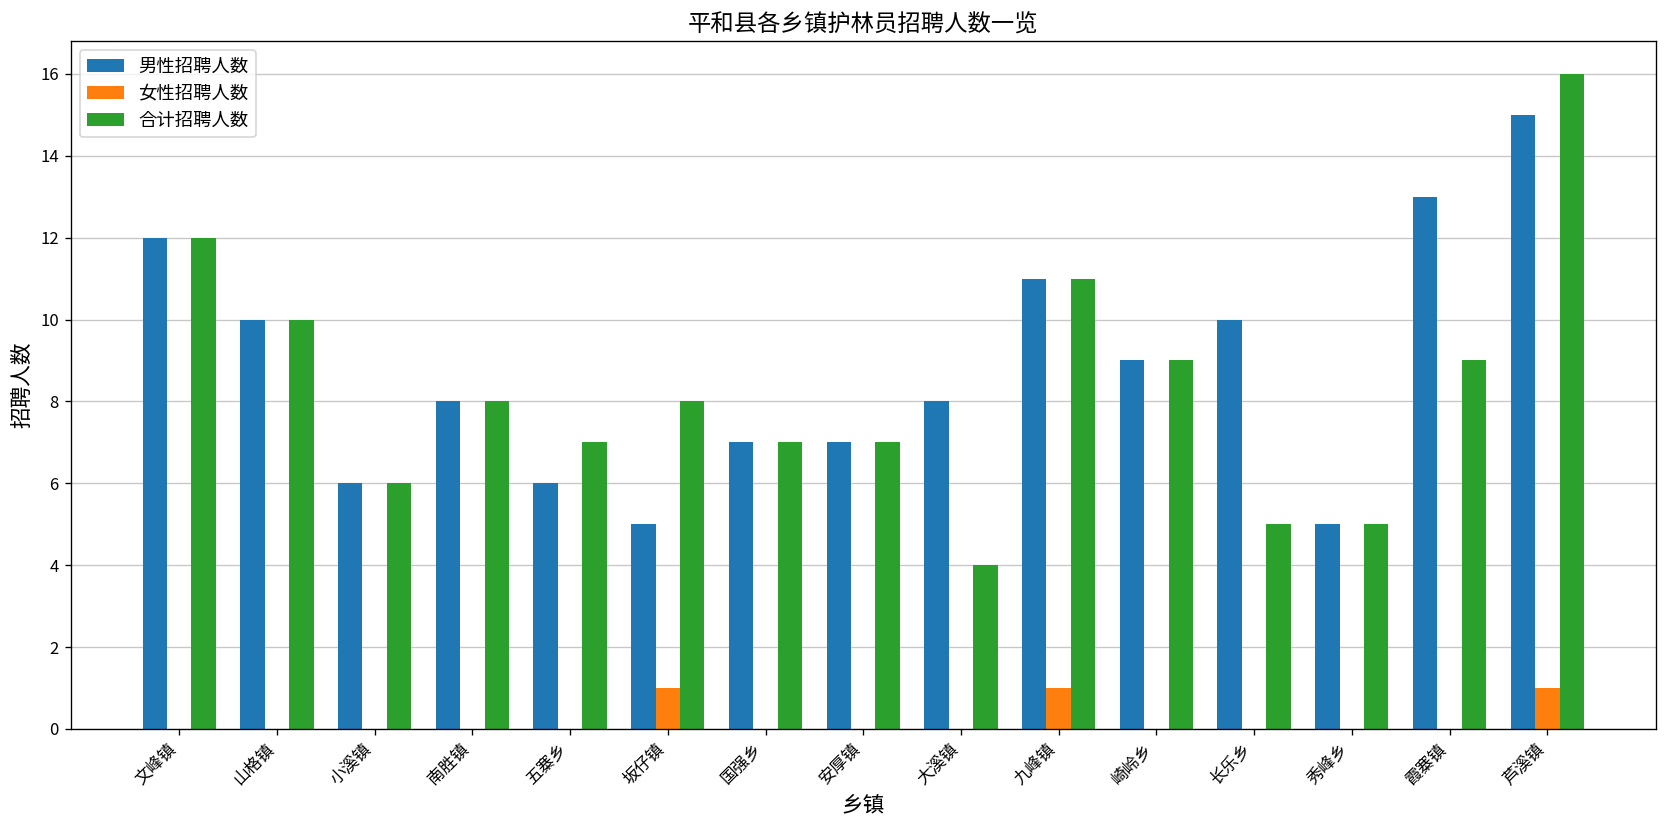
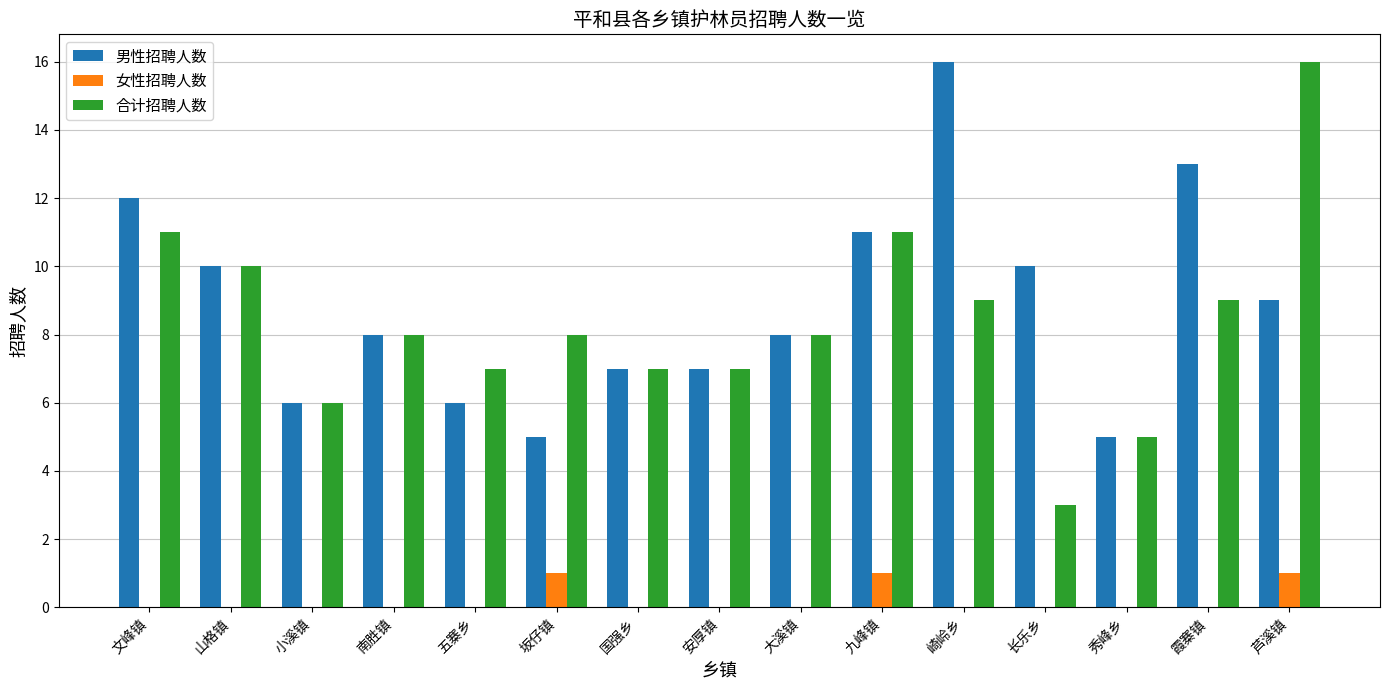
  {
    "男性招聘人数": {
      "文峰镇": 12,
      "山格镇": 10,
      "小溪镇": 6,
      "南胜镇": 8,
      "五寨乡": 6,
      "坂仔镇": 5,
      "国强乡": 7,
      "安厚镇": 7,
      "大溪镇": 8,
      "九峰镇": 11,
-     "崎岭乡": 9,
+     "崎岭乡": 16,
      "长乐乡": 10,
      "秀峰乡": 5,
      "霞寨镇": 13,
-     "芦溪镇": 15
+     "芦溪镇": 9
    },
    "女性招聘人数": {
      "文峰镇": 0,
      "山格镇": 0,
      "小溪镇": 0,
      "南胜镇": 0,
      "五寨乡": 0,
      "坂仔镇": 1,
      "国强乡": 0,
      "安厚镇": 0,
      "大溪镇": 0,
      "九峰镇": 1,
      "崎岭乡": 0,
      "长乐乡": 0,
      "秀峰乡": 0,
      "霞寨镇": 0,
      "芦溪镇": 1
    },
    "合计招聘人数": {
-     "文峰镇": 12,
+     "文峰镇": 11,
      "山格镇": 10,
      "小溪镇": 6,
      "南胜镇": 8,
      "五寨乡": 7,
      "坂仔镇": 8,
      "国强乡": 7,
      "安厚镇": 7,
-     "大溪镇": 4,
+     "大溪镇": 8,
      "九峰镇": 11,
      "崎岭乡": 9,
-     "长乐乡": 5,
+     "长乐乡": 3,
      "秀峰乡": 5,
      "霞寨镇": 9,
      "芦溪镇": 16
    }
  }
